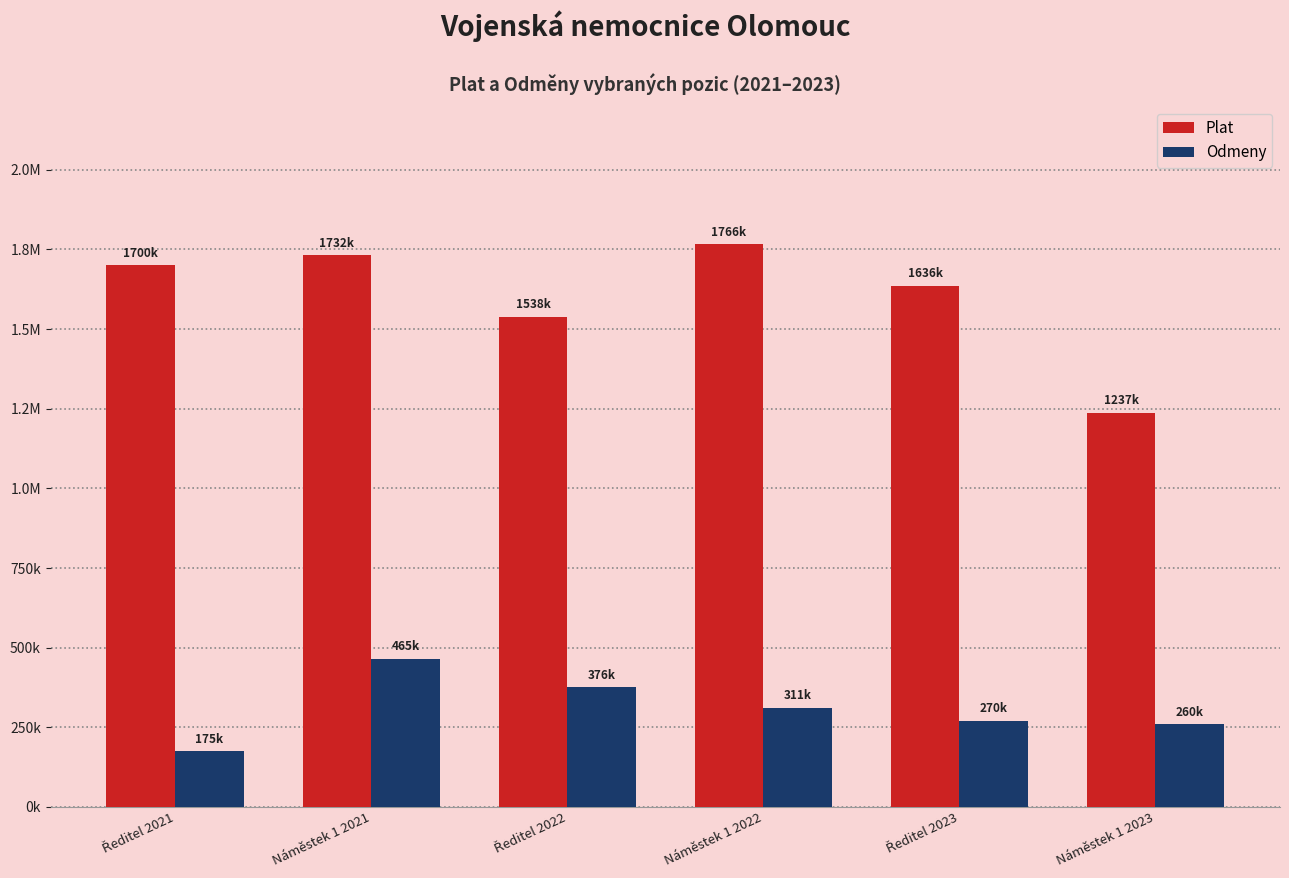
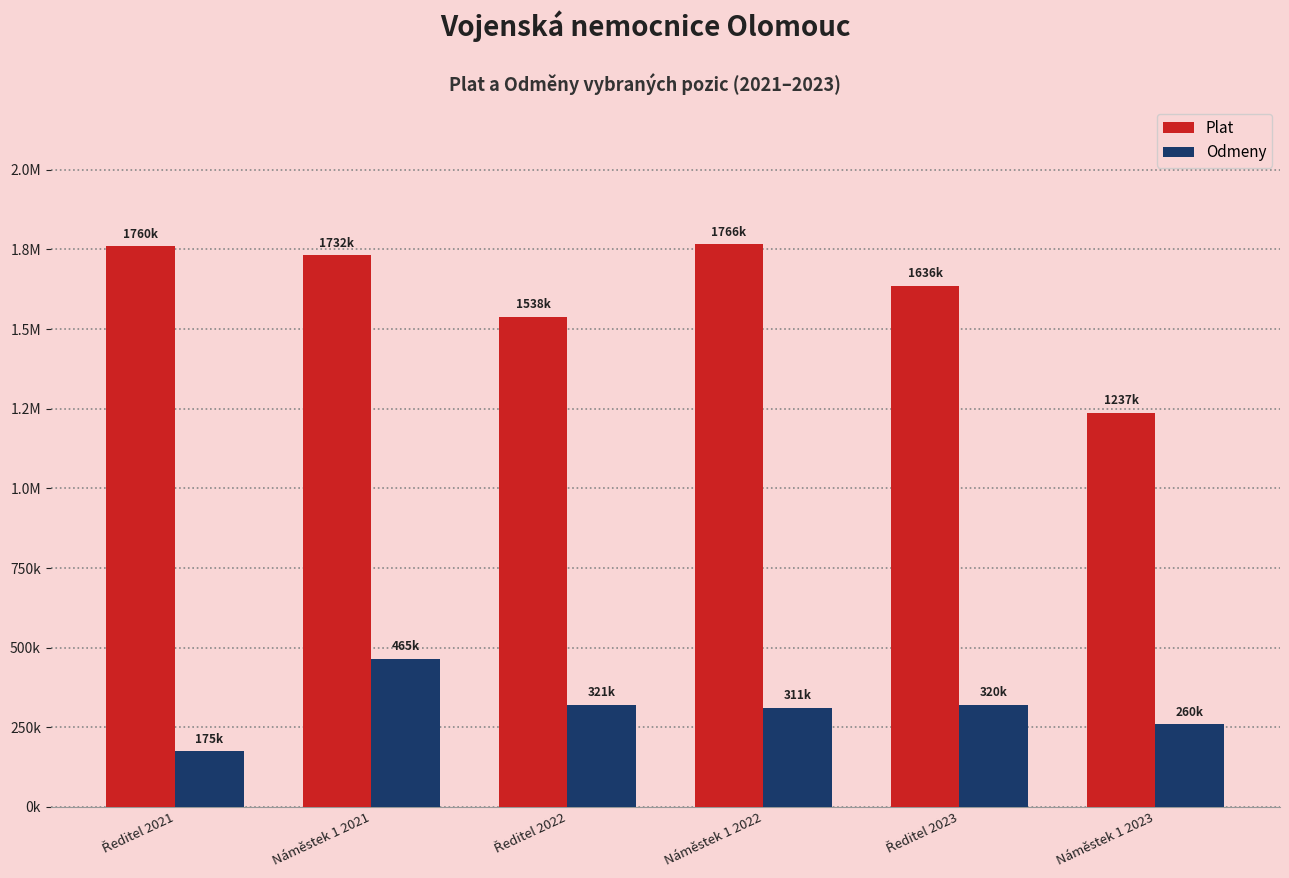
  {
    "Plat": {
-     "Ředitel 2021": "1700k",
+     "Ředitel 2021": "1760k",
      "Náměstek 1 2021": "1732k",
      "Ředitel 2022": "1538k",
      "Náměstek 1 2022": "1766k",
      "Ředitel 2023": "1636k",
      "Náměstek 1 2023": "1237k"
    },
    "Odmeny": {
      "Ředitel 2021": "175k",
      "Náměstek 1 2021": "465k",
-     "Ředitel 2022": "376k",
+     "Ředitel 2022": "321k",
      "Náměstek 1 2022": "311k",
-     "Ředitel 2023": "270k",
+     "Ředitel 2023": "320k",
      "Náměstek 1 2023": "260k"
    }
  }
